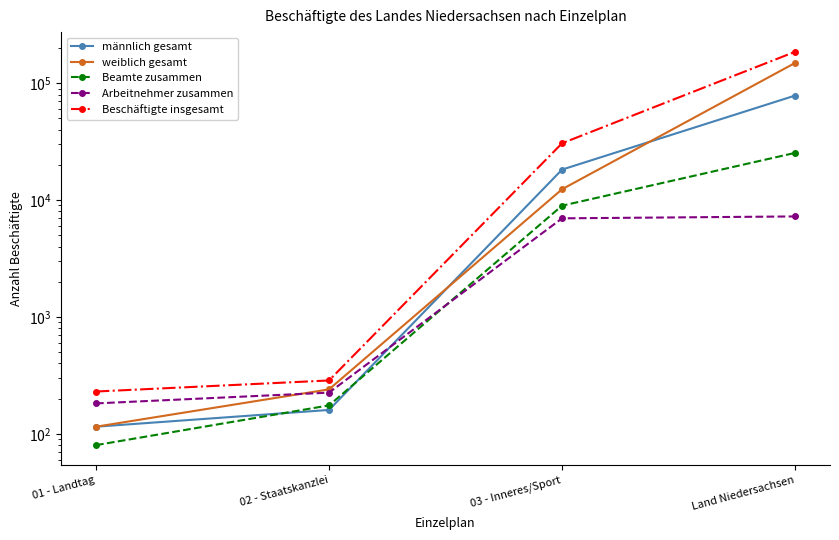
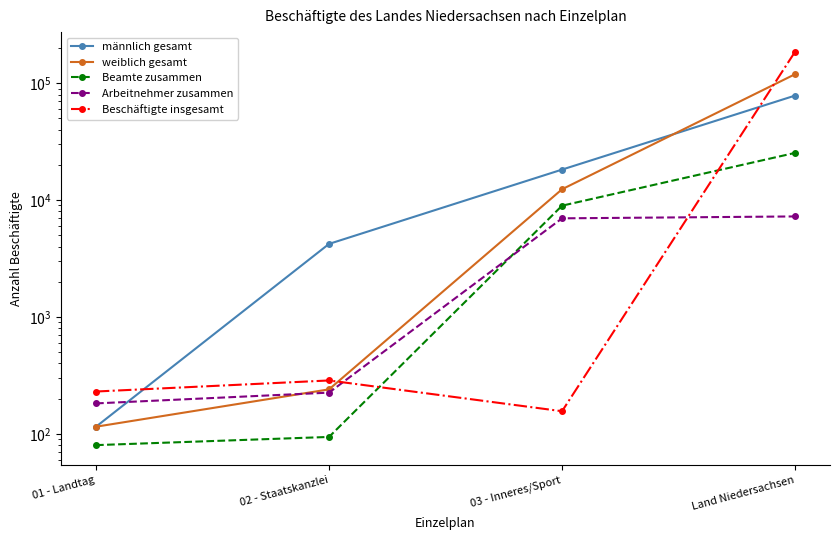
  {
    "männlich gesamt": {
-     "02 - Staatskanzlei": 160,
+     "02 - Staatskanzlei": 4200,
      "03 - Inneres/Sport": 18000,
      "Land Niedersachsen": 80000
    },
    "weiblich gesamt": {
      "02 - Staatskanzlei": 240,
      "03 - Inneres/Sport": 12000,
-     "Land Niedersachsen": 150000
+     "Land Niedersachsen": 120000
    },
    "Beamte zusammen": {
      "01 - Landtag": 80,
-     "02 - Staatskanzlei": 180,
+     "02 - Staatskanzlei": 90,
      "03 - Inneres/Sport": 9000,
      "Land Niedersachsen": 25000
    },
    "Arbeitnehmer zusammen": {
      "01 - Landtag": 180,
      "02 - Staatskanzlei": 230,
      "03 - Inneres/Sport": 7000,
      "Land Niedersachsen": 7000
    },
    "Beschäftigte insgesamt": {
      "01 - Landtag": 230,
      "02 - Staatskanzlei": 290,
-     "03 - Inneres/Sport": 31000,
+     "03 - Inneres/Sport": 160,
      "Land Niedersachsen": 190000
    }
  }
